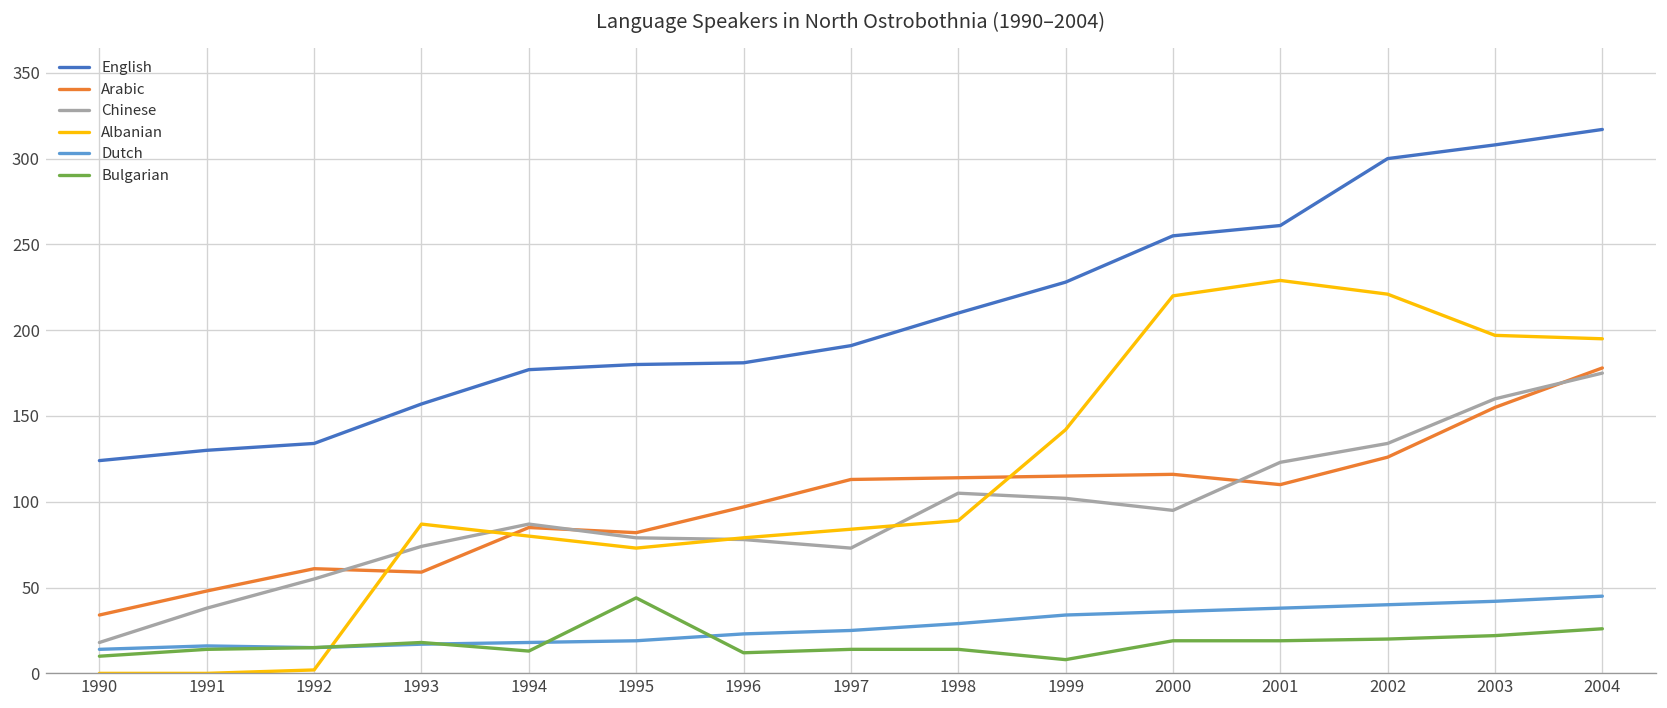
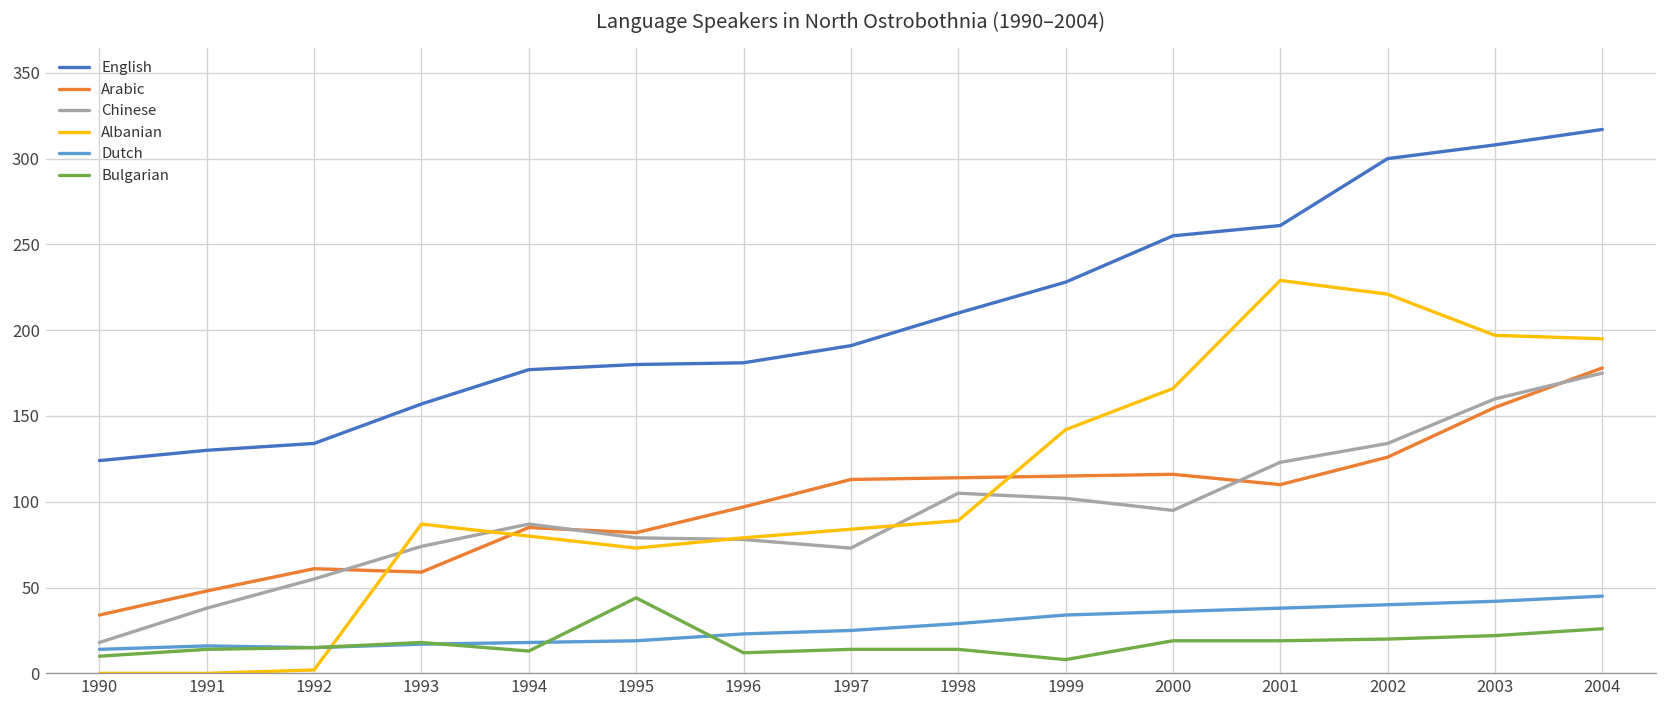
  {
    "Arabic": {
      "1990": 34,
      "1991": 48,
      "1992": 61,
      "1993": 59,
      "1994": 85,
      "1995": 82,
      "1996": 97,
      "1997": 113,
      "1998": 114,
      "1999": 115,
      "2000": 116,
      "2001": 110,
      "2002": 126,
      "2003": 155,
      "2004": 178
    },
    "Chinese": {
      "1990": 18,
      "1991": 38,
      "1992": 55,
      "1993": 74,
      "1994": 87,
      "1995": 79,
      "1997": 73,
      "1998": 105,
      "1999": 102,
      "2000": 95,
      "2001": 123,
      "2002": 134,
      "2003": 160,
      "2004": 175
    },
    "Albanian": {
      "1990": 0,
      "1991": 0,
      "1992": 2,
      "1993": 87,
      "1994": 80,
      "1995": 73,
      "1997": 84,
      "1998": 89,
      "1999": 142,
-     "2000": 220,
+     "2000": 166,
      "2001": 229,
      "2002": 221,
      "2003": 197,
      "2004": 195
    },
    "Bulgarian": {
      "1990": 10,
      "1991": 14,
      "1994": 13,
      "1995": 44,
      "1996": 12,
      "1997": 14,
      "1998": 14,
      "1999": 8,
      "2000": 19,
      "2001": 19,
      "2002": 20,
      "2003": 22,
      "2004": 26
    }
  }
